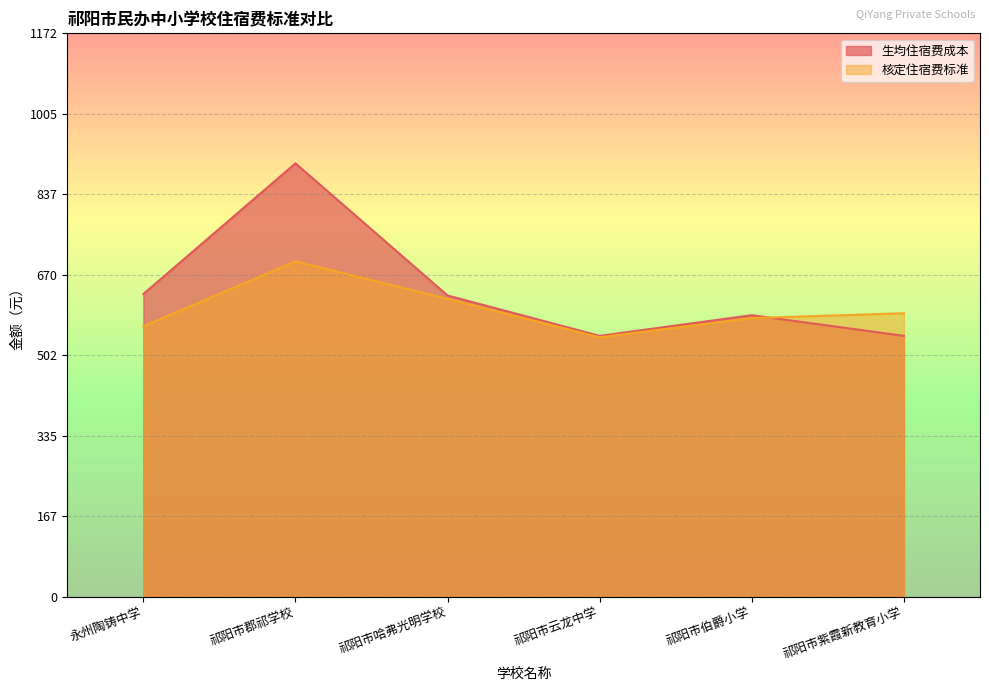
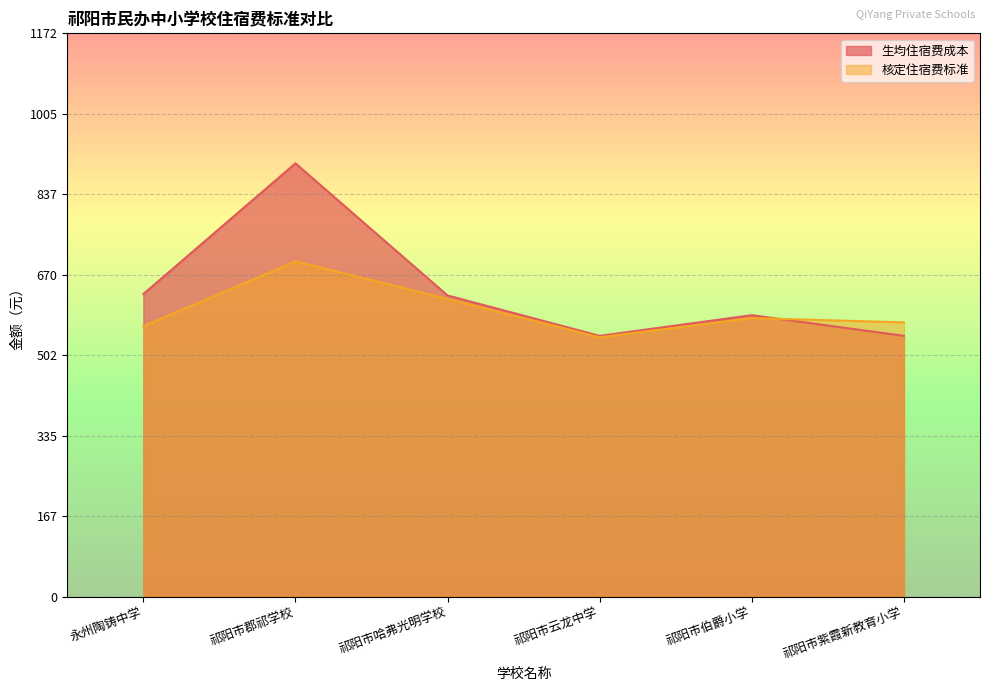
  {
    "生均住宿费成本": {
      "永州陶铸中学": 630,
      "祁阳市郡祁学校": 900,
      "祁阳市哈弗光明学校": 630,
      "祁阳市伯爵小学": 590,
      "祁阳市紫霞新教育小学": 540
    },
    "核定住宿费标准": {
      "永州陶铸中学": 560,
      "祁阳市郡祁学校": 700,
      "祁阳市哈弗光明学校": 620,
      "祁阳市伯爵小学": 580,
-     "祁阳市紫霞新教育小学": 590
+     "祁阳市紫霞新教育小学": 570
    }
  }
